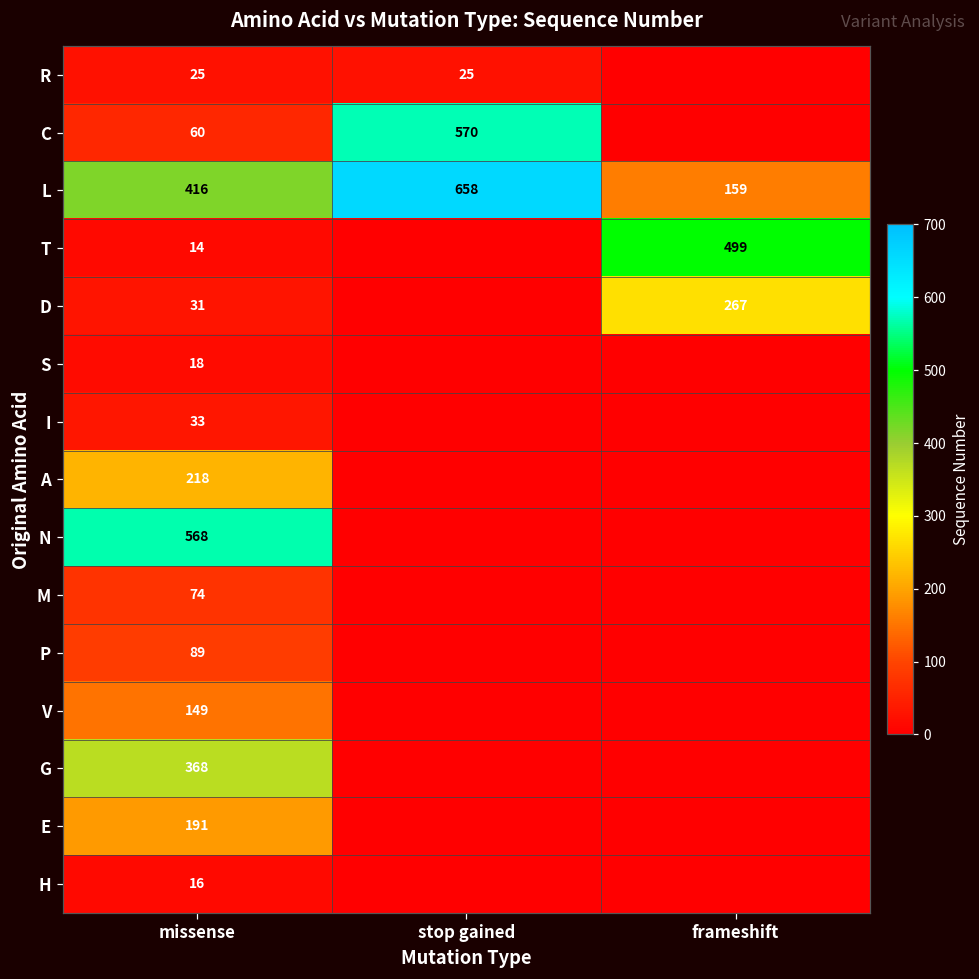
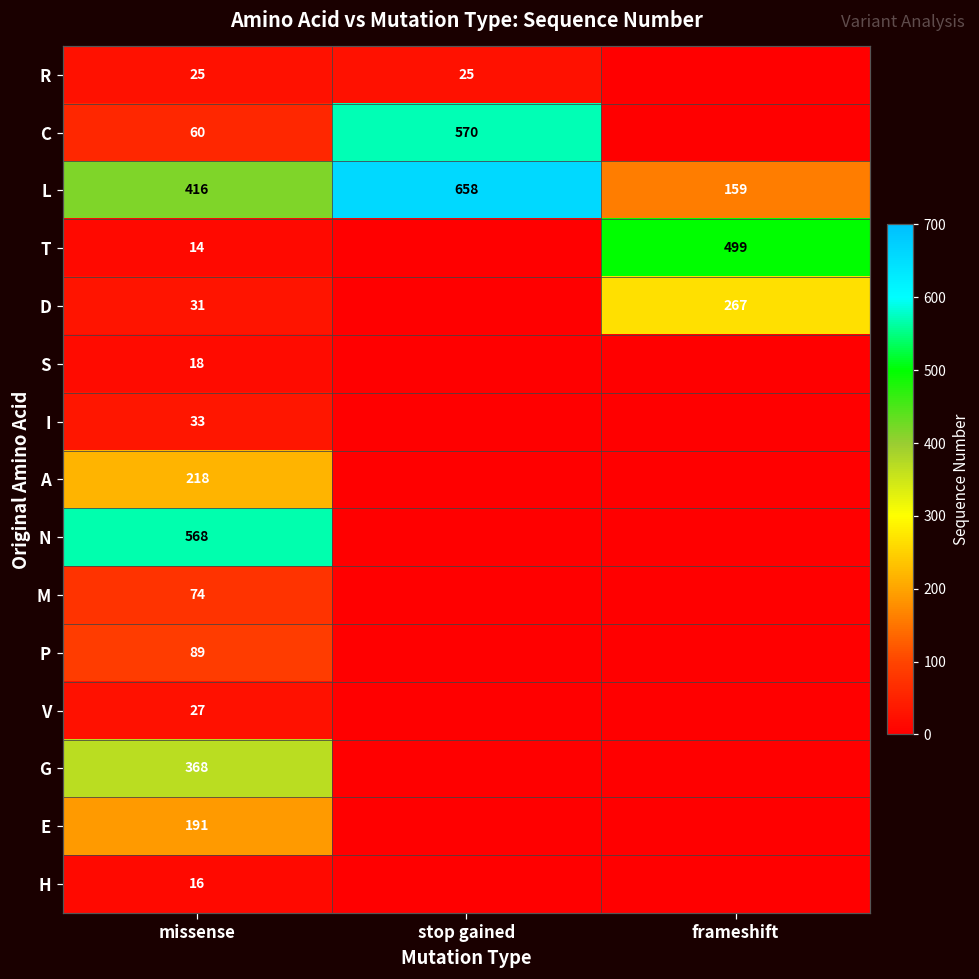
  {
    "R": {
      "missense": 25,
      "stop gained": 25
    },
    "C": {
      "missense": 60,
      "stop gained": 570
    },
    "L": {
      "missense": 416,
      "stop gained": 658,
      "frameshift": 159
    },
    "T": {
      "missense": 14,
      "frameshift": 499
    },
    "D": {
      "missense": 31,
      "frameshift": 267
    },
    "S": {
      "missense": 18
    },
    "I": {
      "missense": 33
    },
    "A": {
      "missense": 218
    },
    "N": {
      "missense": 568
    },
    "M": {
      "missense": 74
    },
    "P": {
      "missense": 89
    },
    "V": {
-     "missense": 149
+     "missense": 27
    },
    "G": {
      "missense": 368
    },
    "E": {
      "missense": 191
    },
    "H": {
      "missense": 16
    }
  }
